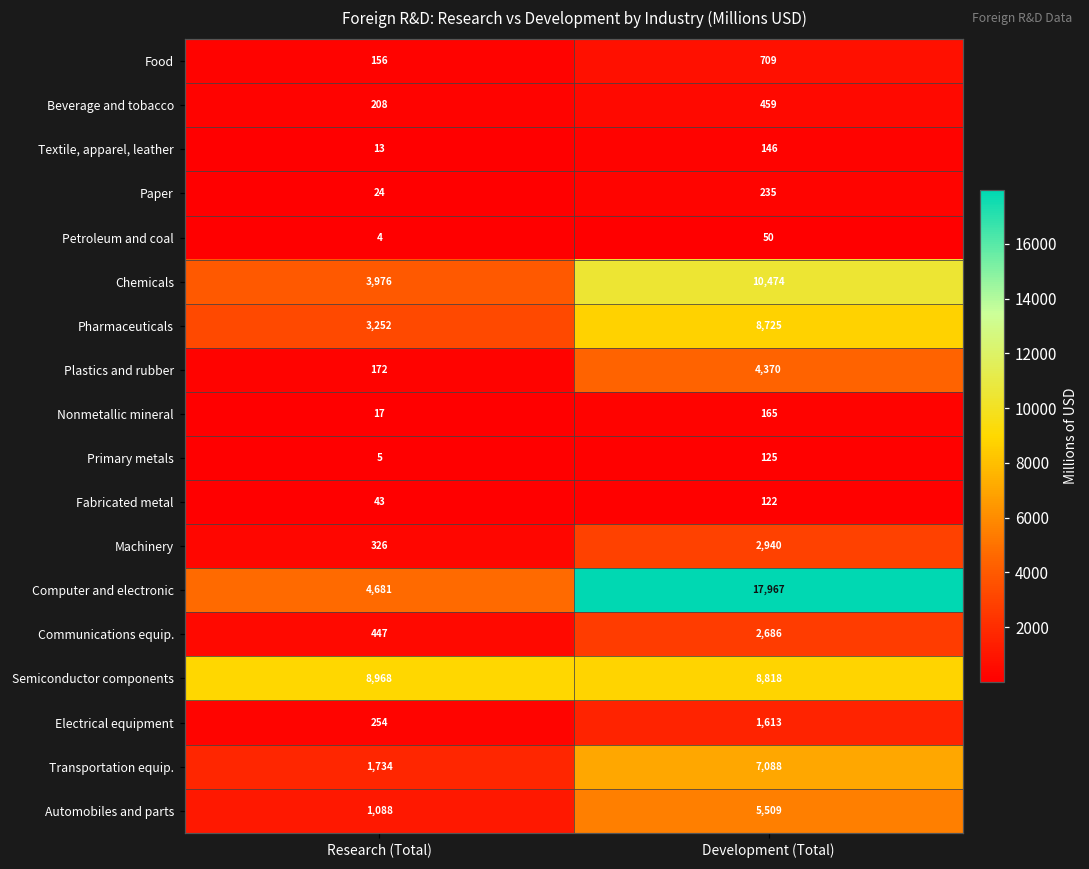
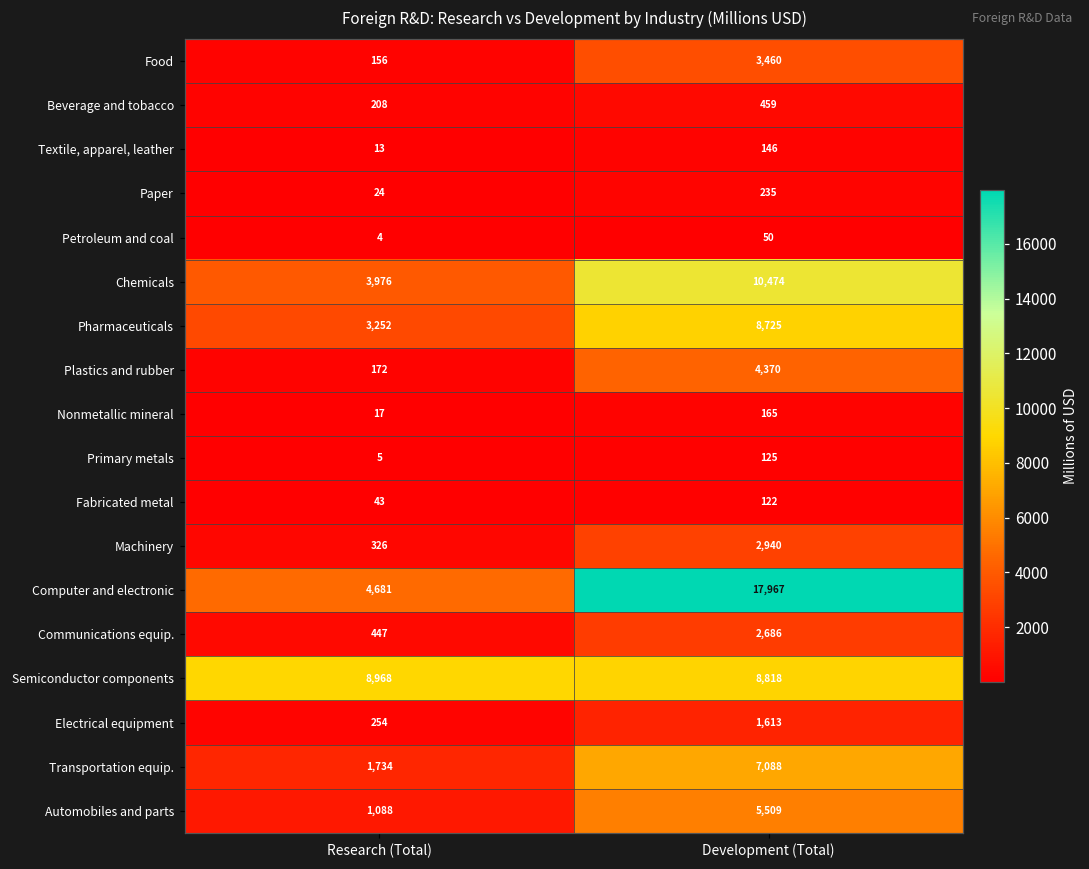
  {
    "Food": {
      "Research (Total)": "156",
-     "Development (Total)": "709"
+     "Development (Total)": "3,460"
    },
    "Beverage and tobacco": {
      "Research (Total)": "208",
      "Development (Total)": "459"
    },
    "Textile, apparel, leather": {
      "Research (Total)": "13",
      "Development (Total)": "146"
    },
    "Paper": {
      "Research (Total)": "24",
      "Development (Total)": "235"
    },
    "Petroleum and coal": {
      "Research (Total)": "4",
      "Development (Total)": "50"
    },
    "Chemicals": {
      "Research (Total)": "3,976",
      "Development (Total)": "10,474"
    },
    "Pharmaceuticals": {
      "Research (Total)": "3,252",
      "Development (Total)": "8,725"
    },
    "Plastics and rubber": {
      "Research (Total)": "172",
      "Development (Total)": "4,370"
    },
    "Nonmetallic mineral": {
      "Research (Total)": "17",
      "Development (Total)": "165"
    },
    "Primary metals": {
      "Research (Total)": "5",
      "Development (Total)": "125"
    },
    "Fabricated metal": {
      "Research (Total)": "43",
      "Development (Total)": "122"
    },
    "Machinery": {
      "Research (Total)": "326",
      "Development (Total)": "2,940"
    },
    "Computer and electronic": {
      "Research (Total)": "4,681",
      "Development (Total)": "17,967"
    },
    "Communications equip.": {
      "Research (Total)": "447",
      "Development (Total)": "2,686"
    },
    "Semiconductor components": {
      "Research (Total)": "8,968",
      "Development (Total)": "8,818"
    },
    "Electrical equipment": {
      "Research (Total)": "254",
      "Development (Total)": "1,613"
    },
    "Transportation equip.": {
      "Research (Total)": "1,734",
      "Development (Total)": "7,088"
    },
    "Automobiles and parts": {
      "Research (Total)": "1,088",
      "Development (Total)": "5,509"
    }
  }
